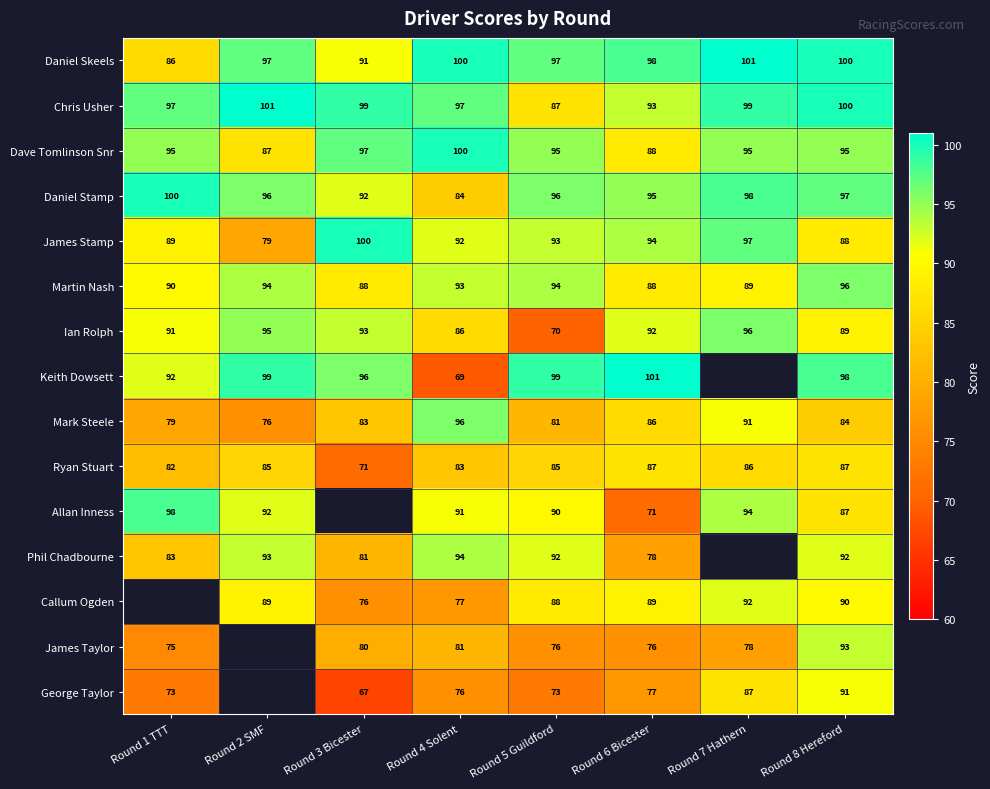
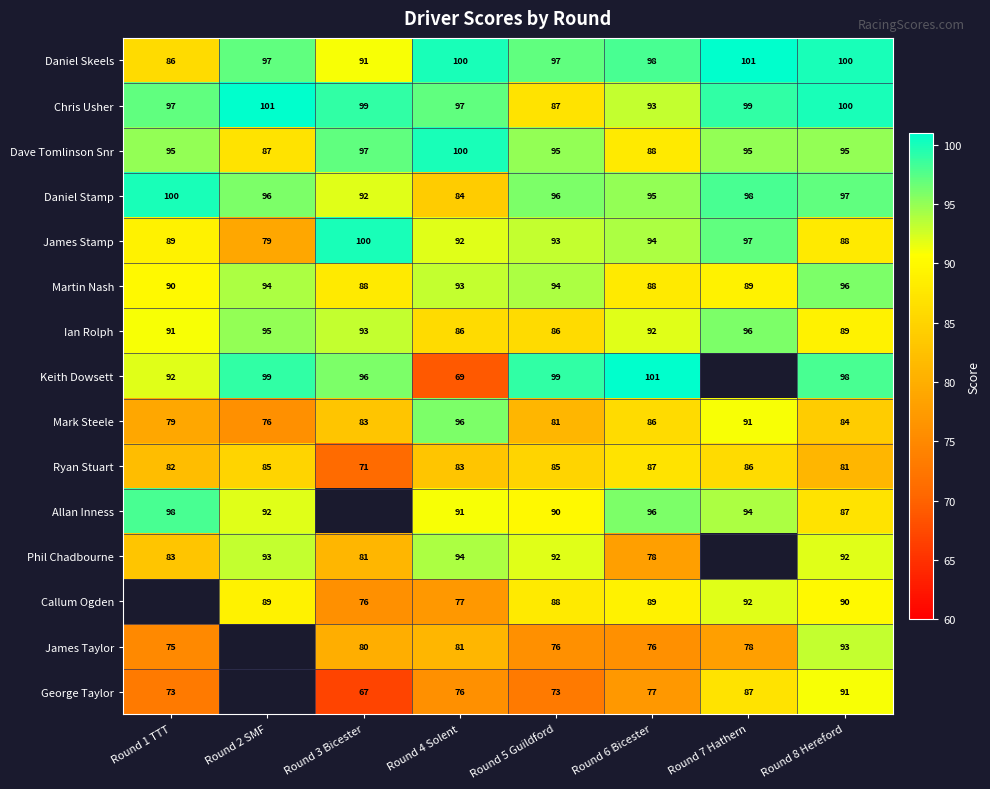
  {
    "Daniel Skeels": {
      "Round 1 TTT": 86,
      "Round 2 SMF": 97,
      "Round 3 Bicester": 91,
      "Round 4 Solent": 100,
      "Round 5 Guildford": 97,
      "Round 6 Bicester": 98,
      "Round 7 Hathern": 101,
      "Round 8 Hereford": 100
    },
    "Chris Usher": {
      "Round 1 TTT": 97,
      "Round 2 SMF": 101,
      "Round 3 Bicester": 99,
      "Round 4 Solent": 97,
      "Round 5 Guildford": 87,
      "Round 6 Bicester": 93,
      "Round 7 Hathern": 99,
      "Round 8 Hereford": 100
    },
    "Dave Tomlinson Snr": {
      "Round 1 TTT": 95,
      "Round 2 SMF": 87,
      "Round 3 Bicester": 97,
      "Round 4 Solent": 100,
      "Round 5 Guildford": 95,
      "Round 6 Bicester": 88,
      "Round 7 Hathern": 95,
      "Round 8 Hereford": 95
    },
    "Daniel Stamp": {
      "Round 1 TTT": 100,
      "Round 2 SMF": 96,
      "Round 3 Bicester": 92,
      "Round 4 Solent": 84,
      "Round 5 Guildford": 96,
      "Round 6 Bicester": 95,
      "Round 7 Hathern": 98,
      "Round 8 Hereford": 97
    },
    "James Stamp": {
      "Round 1 TTT": 89,
      "Round 2 SMF": 79,
      "Round 3 Bicester": 100,
      "Round 4 Solent": 92,
      "Round 5 Guildford": 93,
      "Round 6 Bicester": 94,
      "Round 7 Hathern": 97,
      "Round 8 Hereford": 88
    },
    "Martin Nash": {
      "Round 1 TTT": 90,
      "Round 2 SMF": 94,
      "Round 3 Bicester": 88,
      "Round 4 Solent": 93,
      "Round 5 Guildford": 94,
      "Round 6 Bicester": 88,
      "Round 7 Hathern": 89,
      "Round 8 Hereford": 96
    },
    "Ian Rolph": {
      "Round 1 TTT": 91,
      "Round 2 SMF": 95,
      "Round 3 Bicester": 93,
      "Round 4 Solent": 86,
-     "Round 5 Guildford": 70,
+     "Round 5 Guildford": 86,
      "Round 6 Bicester": 92,
      "Round 7 Hathern": 96,
      "Round 8 Hereford": 89
    },
    "Keith Dowsett": {
      "Round 1 TTT": 92,
      "Round 2 SMF": 99,
      "Round 3 Bicester": 96,
      "Round 4 Solent": 69,
      "Round 5 Guildford": 99,
      "Round 6 Bicester": 101,
      "Round 8 Hereford": 98
    },
    "Mark Steele": {
      "Round 1 TTT": 79,
      "Round 2 SMF": 76,
      "Round 3 Bicester": 83,
      "Round 4 Solent": 96,
      "Round 5 Guildford": 81,
      "Round 6 Bicester": 86,
      "Round 7 Hathern": 91,
      "Round 8 Hereford": 84
    },
    "Ryan Stuart": {
      "Round 1 TTT": 82,
      "Round 2 SMF": 85,
      "Round 3 Bicester": 71,
      "Round 4 Solent": 83,
      "Round 5 Guildford": 85,
      "Round 6 Bicester": 87,
      "Round 7 Hathern": 86,
-     "Round 8 Hereford": 87
+     "Round 8 Hereford": 81
    },
    "Allan Inness": {
      "Round 1 TTT": 98,
      "Round 2 SMF": 92,
      "Round 4 Solent": 91,
      "Round 5 Guildford": 90,
-     "Round 6 Bicester": 71,
+     "Round 6 Bicester": 96,
      "Round 7 Hathern": 94,
      "Round 8 Hereford": 87
    },
    "Phil Chadbourne": {
      "Round 1 TTT": 83,
      "Round 2 SMF": 93,
      "Round 3 Bicester": 81,
      "Round 4 Solent": 94,
      "Round 5 Guildford": 92,
      "Round 6 Bicester": 78,
      "Round 8 Hereford": 92
    },
    "Callum Ogden": {
      "Round 2 SMF": 89,
      "Round 3 Bicester": 76,
      "Round 4 Solent": 77,
      "Round 5 Guildford": 88,
      "Round 6 Bicester": 89,
      "Round 7 Hathern": 92,
      "Round 8 Hereford": 90
    },
    "James Taylor": {
      "Round 1 TTT": 75,
      "Round 3 Bicester": 80,
      "Round 4 Solent": 81,
      "Round 5 Guildford": 76,
      "Round 6 Bicester": 76,
      "Round 7 Hathern": 78,
      "Round 8 Hereford": 93
    },
    "George Taylor": {
      "Round 1 TTT": 73,
      "Round 3 Bicester": 67,
      "Round 4 Solent": 76,
      "Round 5 Guildford": 73,
      "Round 6 Bicester": 77,
      "Round 7 Hathern": 87,
      "Round 8 Hereford": 91
    }
  }
